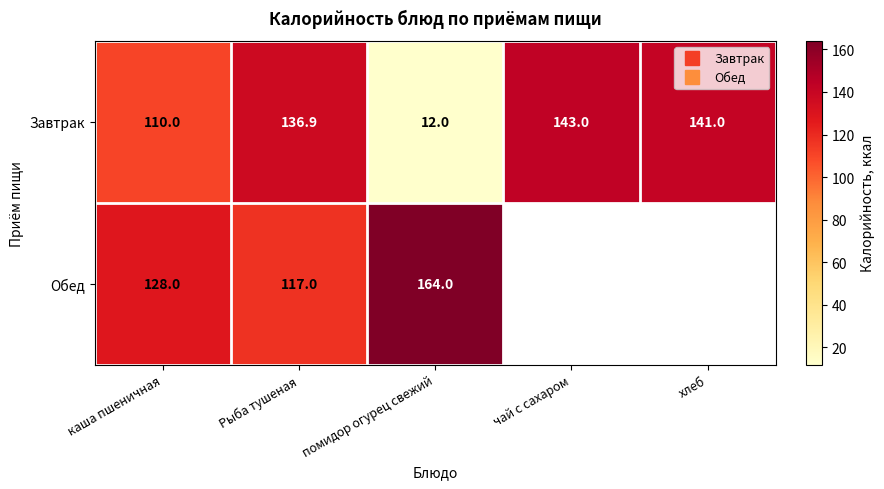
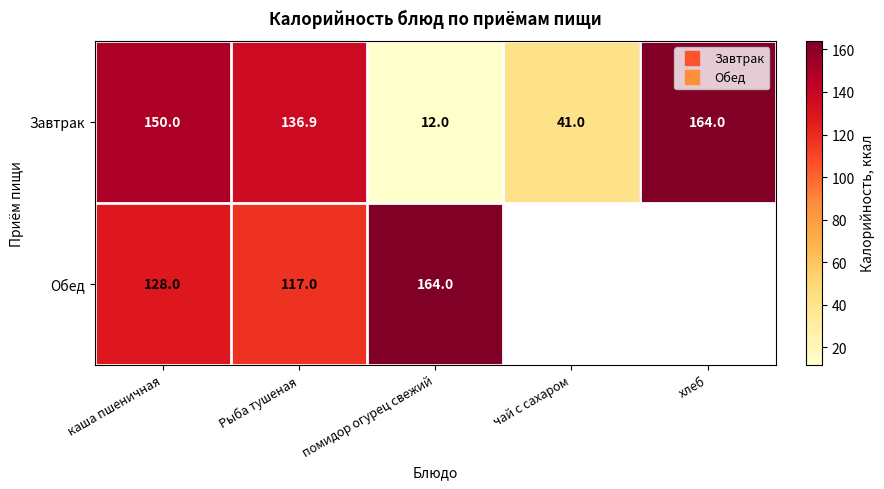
  {
    "Завтрак": {
-     "каша пшеничная": 110.0,
+     "каша пшеничная": 150.0,
      "Рыба тушеная": 136.9,
      "помидор огурец свежий": 12.0,
-     "чай с сахаром": 143.0,
-     "хлеб": 141.0
+     "чай с сахаром": 41.0,
+     "хлеб": 164.0
    },
    "Обед": {
      "каша пшеничная": 128.0,
      "Рыба тушеная": 117.0,
      "помидор огурец свежий": 164.0
    }
  }
